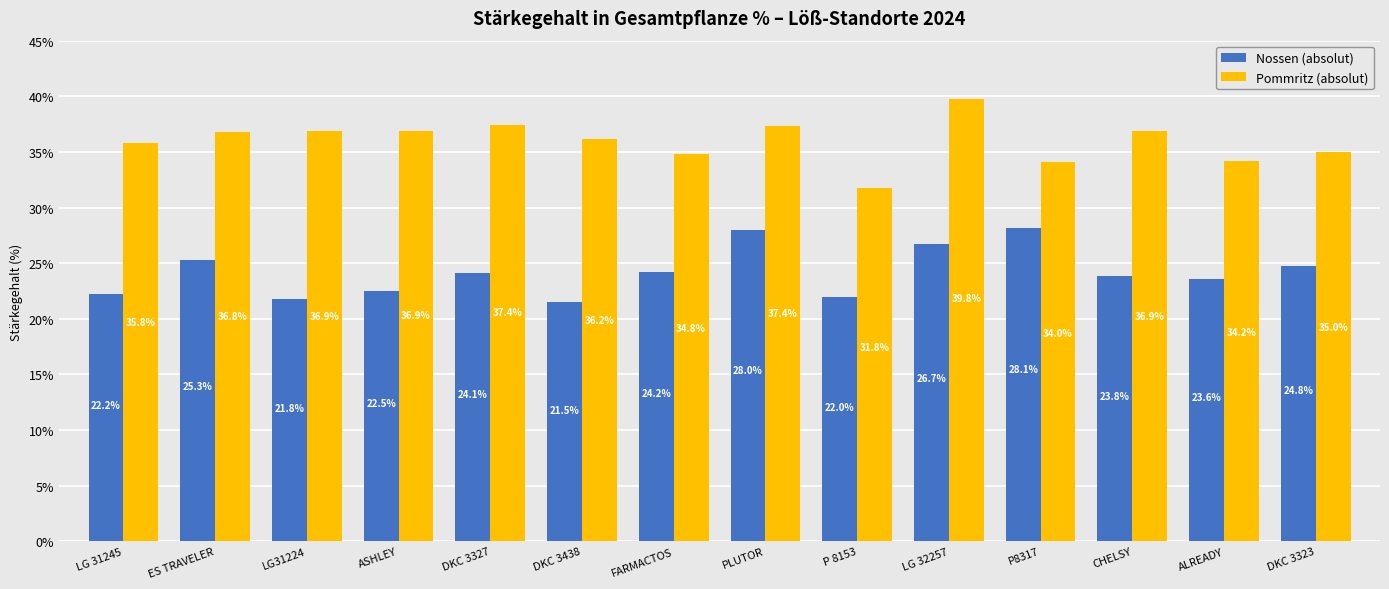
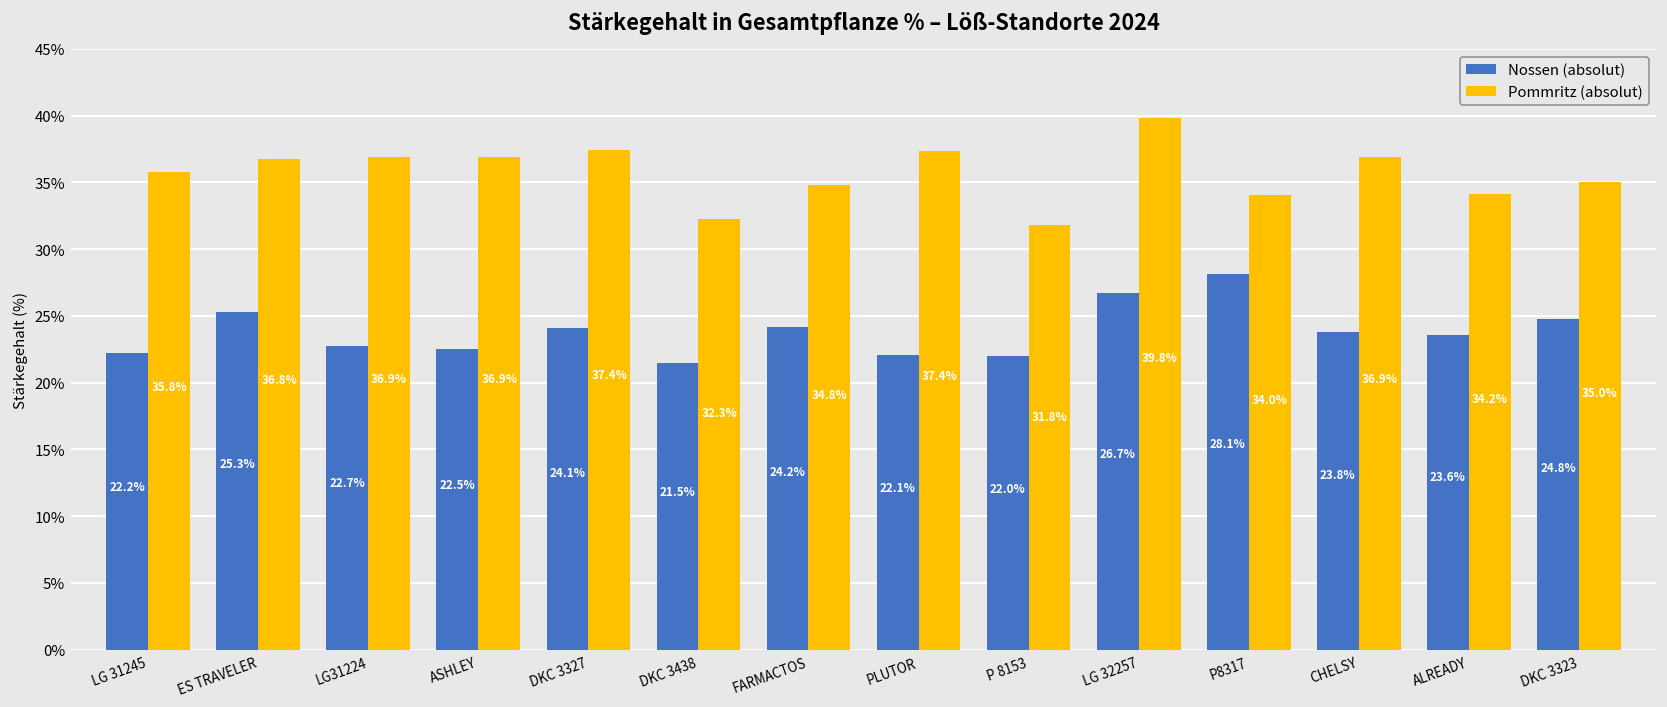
  {
    "Nossen (absolut)": {
      "LG 31245": "22.2%",
      "ES TRAVELER": "25.3%",
-     "LG31224": "21.8%",
+     "LG31224": "22.7%",
      "ASHLEY": "22.5%",
      "DKC 3327": "24.1%",
      "DKC 3438": "21.5%",
      "FARMACTOS": "24.2%",
-     "PLUTOR": "28.0%",
+     "PLUTOR": "22.1%",
      "P 8153": "22.0%",
      "LG 32257": "26.7%",
      "P8317": "28.1%",
      "CHELSY": "23.8%",
      "ALREADY": "23.6%",
      "DKC 3323": "24.8%"
    },
    "Pommritz (absolut)": {
      "LG 31245": "35.8%",
      "ES TRAVELER": "36.8%",
      "LG31224": "36.9%",
      "ASHLEY": "36.9%",
      "DKC 3327": "37.4%",
-     "DKC 3438": "36.2%",
+     "DKC 3438": "32.3%",
      "FARMACTOS": "34.8%",
      "PLUTOR": "37.4%",
      "P 8153": "31.8%",
      "LG 32257": "39.8%",
      "P8317": "34.0%",
      "CHELSY": "36.9%",
      "ALREADY": "34.2%",
      "DKC 3323": "35.0%"
    }
  }
